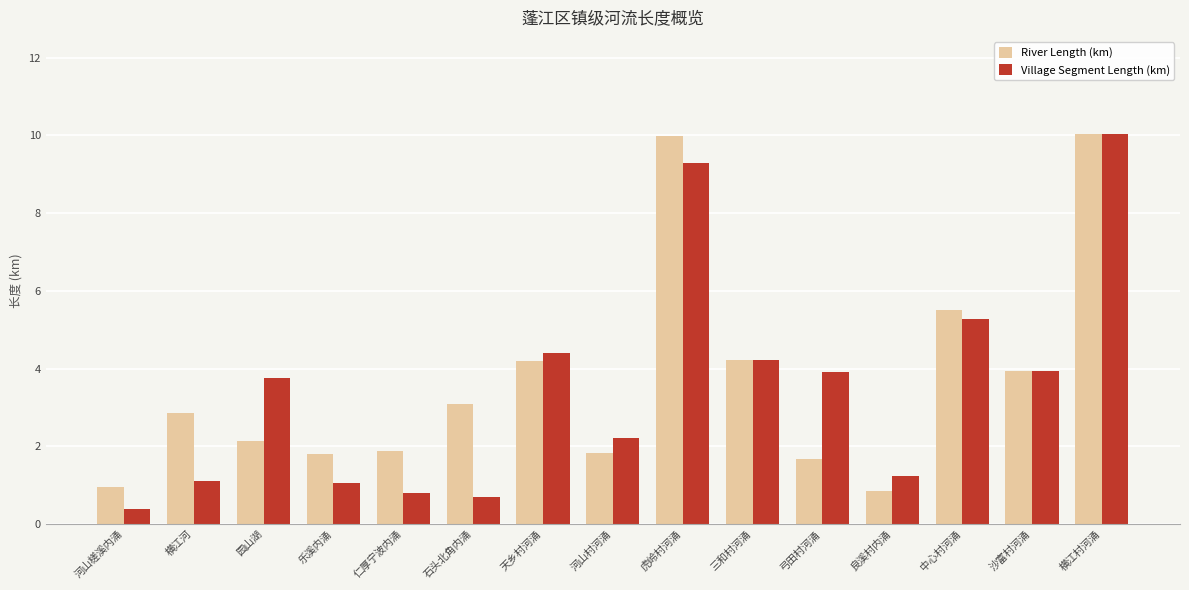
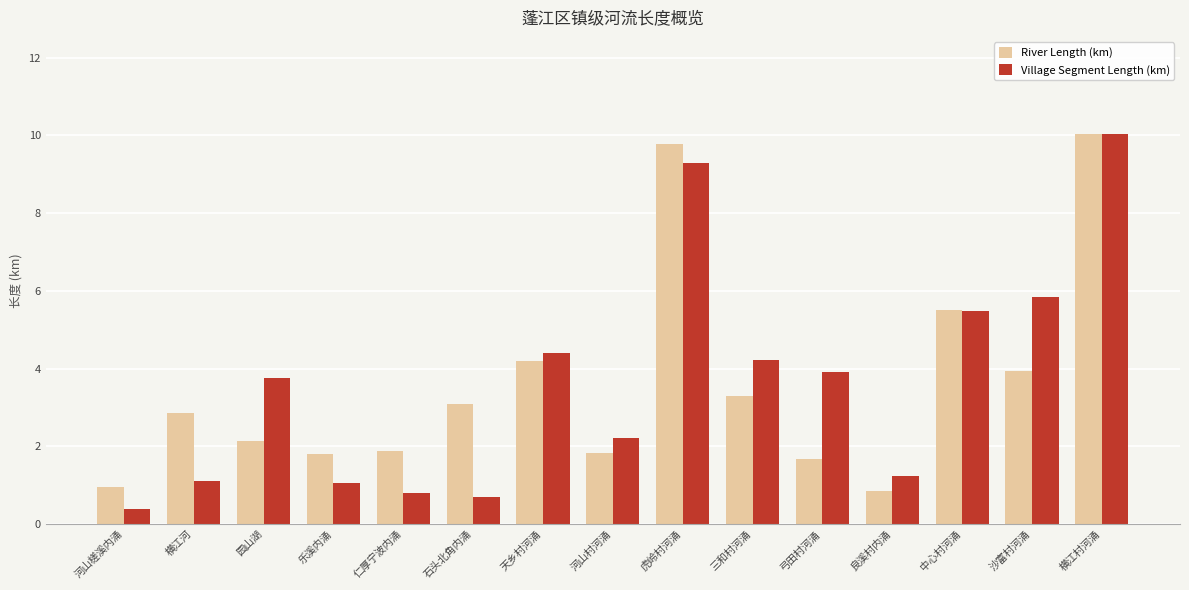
  {
    "River Length (km)": {
      "河山槎溪内涌": 1.0,
      "横江河": 2.9,
      "园山湖": 2.1,
      "乐溪内涌": 1.8,
      "仁厚宁波内涌": 1.9,
      "石头北角内涌": 3.1,
      "天乡村河涌": 4.2,
      "河山村河涌": 1.8,
-     "虎岭村河涌": 10.0,
-     "三和村河涌": 4.2,
+     "虎岭村河涌": 9.8,
+     "三和村河涌": 3.3,
      "弓田村河涌": 1.7,
      "良溪村内涌": 0.9,
      "中心村河涌": 5.5,
      "沙富村河涌": 4.0,
      "横江村河涌": 10.0
    },
    "Village Segment Length (km)": {
      "河山槎溪内涌": 0.4,
      "横江河": 1.1,
      "园山湖": 3.8,
      "乐溪内涌": 1.1,
      "仁厚宁波内涌": 0.8,
      "石头北角内涌": 0.7,
      "天乡村河涌": 4.4,
      "河山村河涌": 2.2,
      "虎岭村河涌": 9.3,
      "三和村河涌": 4.2,
      "弓田村河涌": 3.9,
      "良溪村内涌": 1.2,
-     "中心村河涌": 5.3,
-     "沙富村河涌": 4.0,
+     "中心村河涌": 5.5,
+     "沙富村河涌": 5.9,
      "横江村河涌": 10.0
    }
  }
